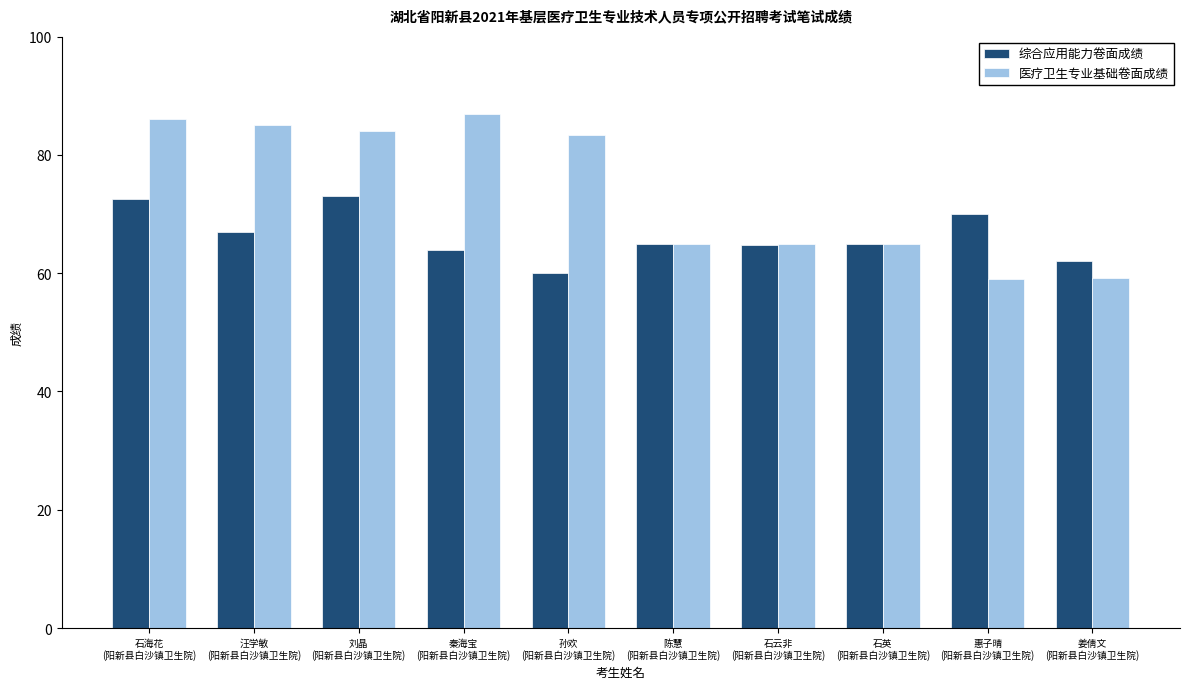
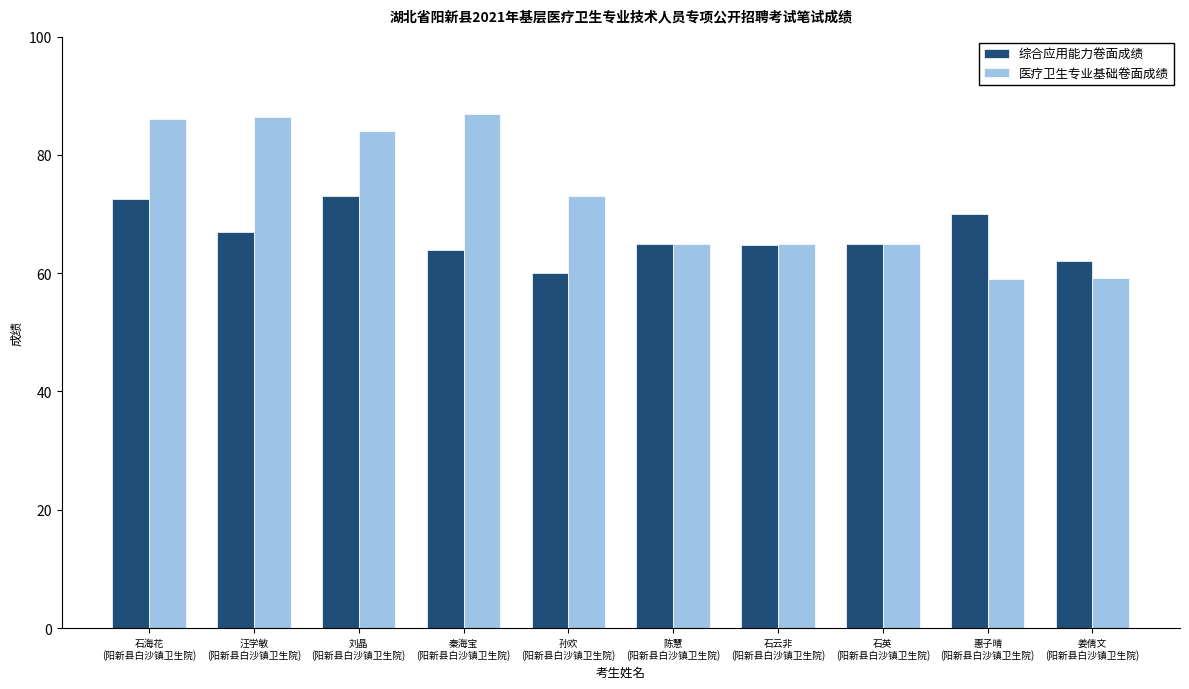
  {
    "综合应用能力卷面成绩": {
      "石海花 (阳新县白沙镇卫生院)": 73,
      "汪学敏 (阳新县白沙镇卫生院)": 67,
      "刘晶 (阳新县白沙镇卫生院)": 73,
      "秦海宝 (阳新县白沙镇卫生院)": 64,
      "孙欢 (阳新县白沙镇卫生院)": 60,
      "陈慧 (阳新县白沙镇卫生院)": 65,
      "石云非 (阳新县白沙镇卫生院)": 65,
      "石英 (阳新县白沙镇卫生院)": 65,
      "惠子晴 (阳新县白沙镇卫生院)": 70,
      "姜倩文 (阳新县白沙镇卫生院)": 62
    },
    "医疗卫生专业基础卷面成绩": {
      "石海花 (阳新县白沙镇卫生院)": 86,
-     "汪学敏 (阳新县白沙镇卫生院)": 85,
+     "汪学敏 (阳新县白沙镇卫生院)": 86,
      "刘晶 (阳新县白沙镇卫生院)": 84,
      "秦海宝 (阳新县白沙镇卫生院)": 87,
-     "孙欢 (阳新县白沙镇卫生院)": 83,
+     "孙欢 (阳新县白沙镇卫生院)": 73,
      "陈慧 (阳新县白沙镇卫生院)": 65,
      "石云非 (阳新县白沙镇卫生院)": 65,
      "石英 (阳新县白沙镇卫生院)": 65,
      "惠子晴 (阳新县白沙镇卫生院)": 59,
      "姜倩文 (阳新县白沙镇卫生院)": 59
    }
  }
